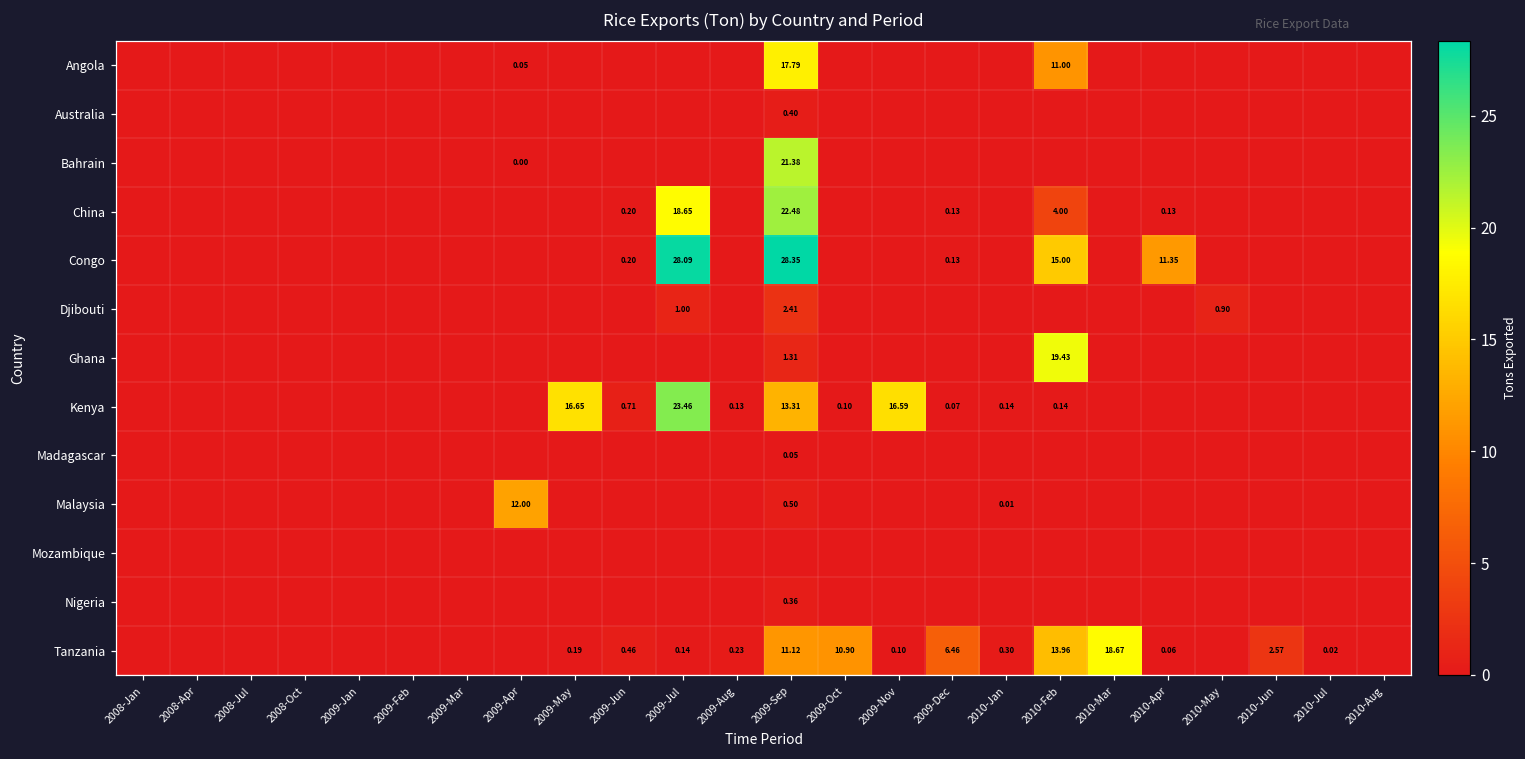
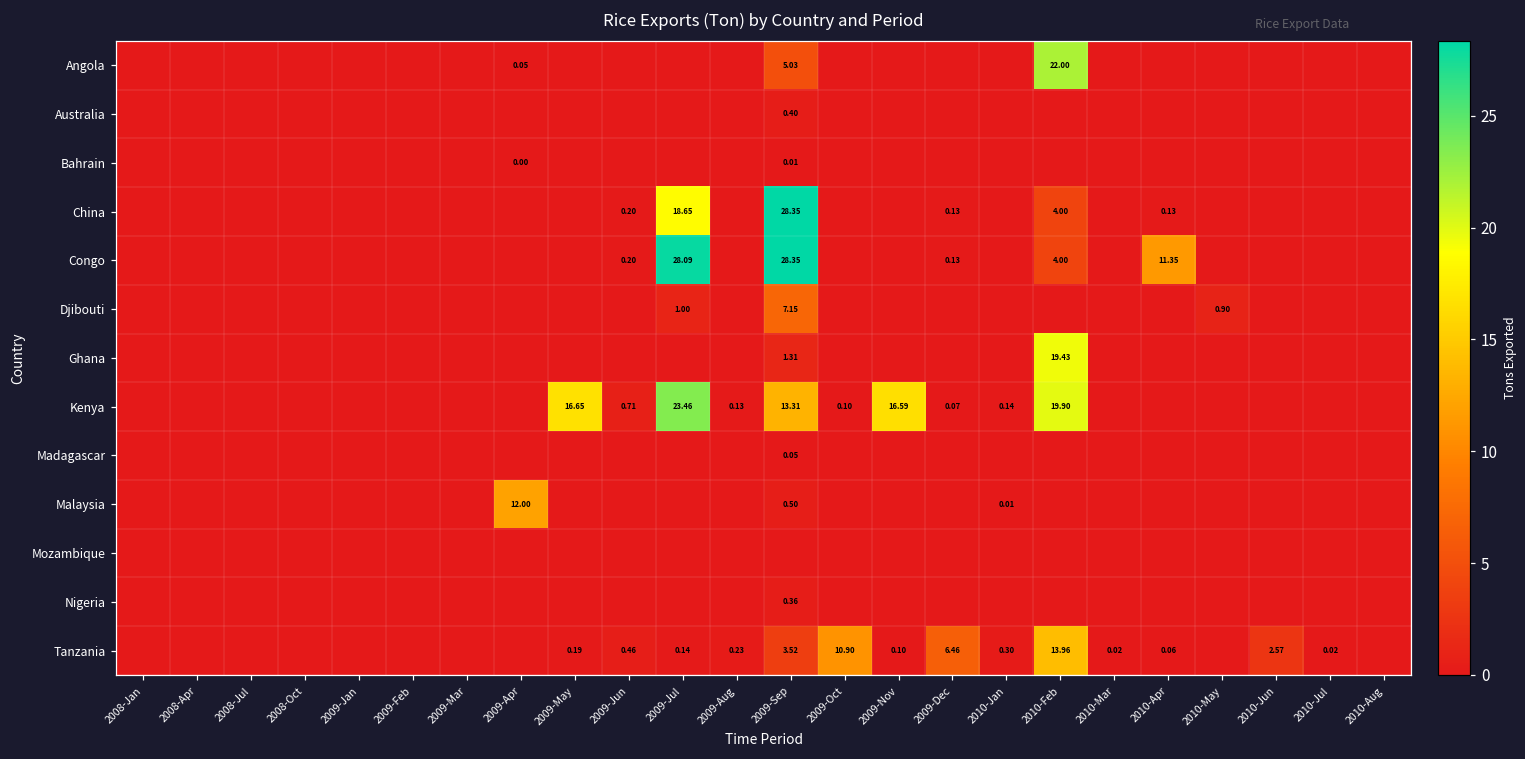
  {
    "Angola": {
      "2009-Apr": 0.05,
-     "2009-Sep": 17.79,
-     "2010-Feb": 11.00
+     "2009-Sep": 5.03,
+     "2010-Feb": 22.00
    },
    "Australia": {
      "2009-Sep": 0.40
    },
    "Bahrain": {
      "2009-Apr": 0.00,
-     "2009-Sep": 21.38
+     "2009-Sep": 0.01
    },
    "China": {
      "2009-Jun": 0.20,
      "2009-Jul": 18.65,
-     "2009-Sep": 22.48,
+     "2009-Sep": 28.35,
      "2009-Dec": 0.13,
      "2010-Feb": 4.00,
      "2010-Apr": 0.13
    },
    "Congo": {
      "2009-Jun": 0.20,
      "2009-Jul": 28.09,
      "2009-Sep": 28.35,
      "2009-Dec": 0.13,
-     "2010-Feb": 15.00,
+     "2010-Feb": 4.00,
      "2010-Apr": 11.35
    },
    "Djibouti": {
      "2009-Jul": 1.00,
-     "2009-Sep": 2.41,
+     "2009-Sep": 7.15,
      "2010-May": 0.90
    },
    "Ghana": {
      "2009-Sep": 1.31,
      "2010-Feb": 19.43
    },
    "Kenya": {
      "2009-May": 16.65,
      "2009-Jun": 0.71,
      "2009-Jul": 23.46,
      "2009-Aug": 0.13,
      "2009-Sep": 13.31,
      "2009-Oct": 0.10,
      "2009-Nov": 16.59,
      "2009-Dec": 0.07,
      "2010-Jan": 0.14,
-     "2010-Feb": 0.14
+     "2010-Feb": 19.90
    },
    "Madagascar": {
      "2009-Sep": 0.05
    },
    "Malaysia": {
      "2009-Apr": 12.00,
      "2009-Sep": 0.50,
      "2010-Jan": 0.01
    },
    "Nigeria": {
      "2009-Sep": 0.36
    },
    "Tanzania": {
      "2009-May": 0.19,
      "2009-Jun": 0.46,
      "2009-Jul": 0.14,
      "2009-Aug": 0.23,
-     "2009-Sep": 11.12,
+     "2009-Sep": 3.52,
      "2009-Oct": 10.90,
      "2009-Nov": 0.10,
      "2009-Dec": 6.46,
      "2010-Jan": 0.30,
      "2010-Feb": 13.96,
-     "2010-Mar": 18.67,
+     "2010-Mar": 0.02,
      "2010-Apr": 0.06,
      "2010-Jun": 2.57,
      "2010-Jul": 0.02
    }
  }
